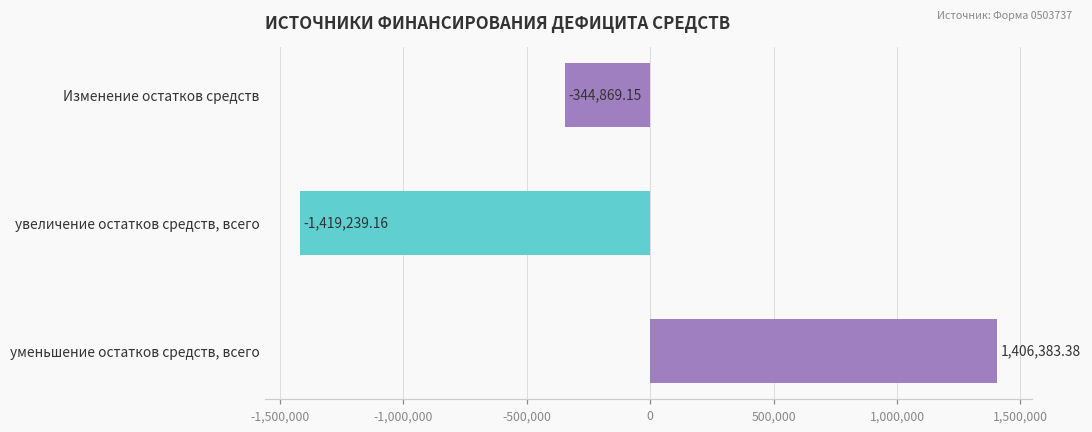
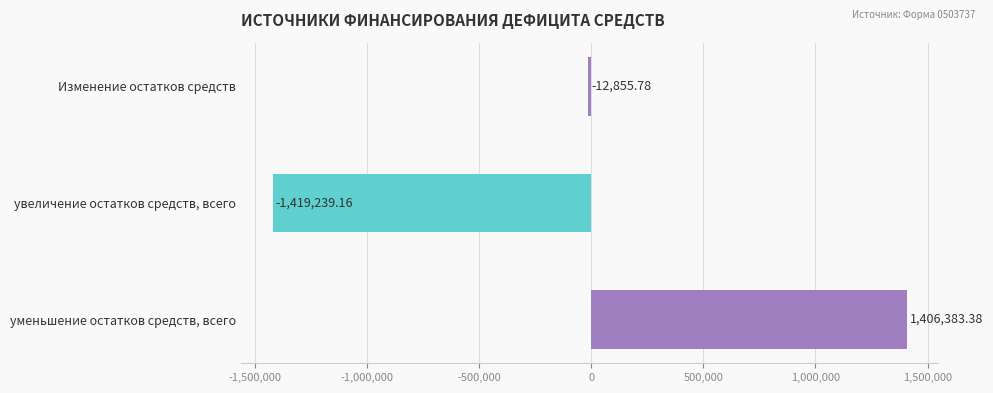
  {
-   "Изменение остатков средств": "-344,869.15",
+   "Изменение остатков средств": "-12,855.78",
    "увеличение остатков средств, всего": "-1,419,239.16",
    "уменьшение остатков средств, всего": "1,406,383.38"
  }
